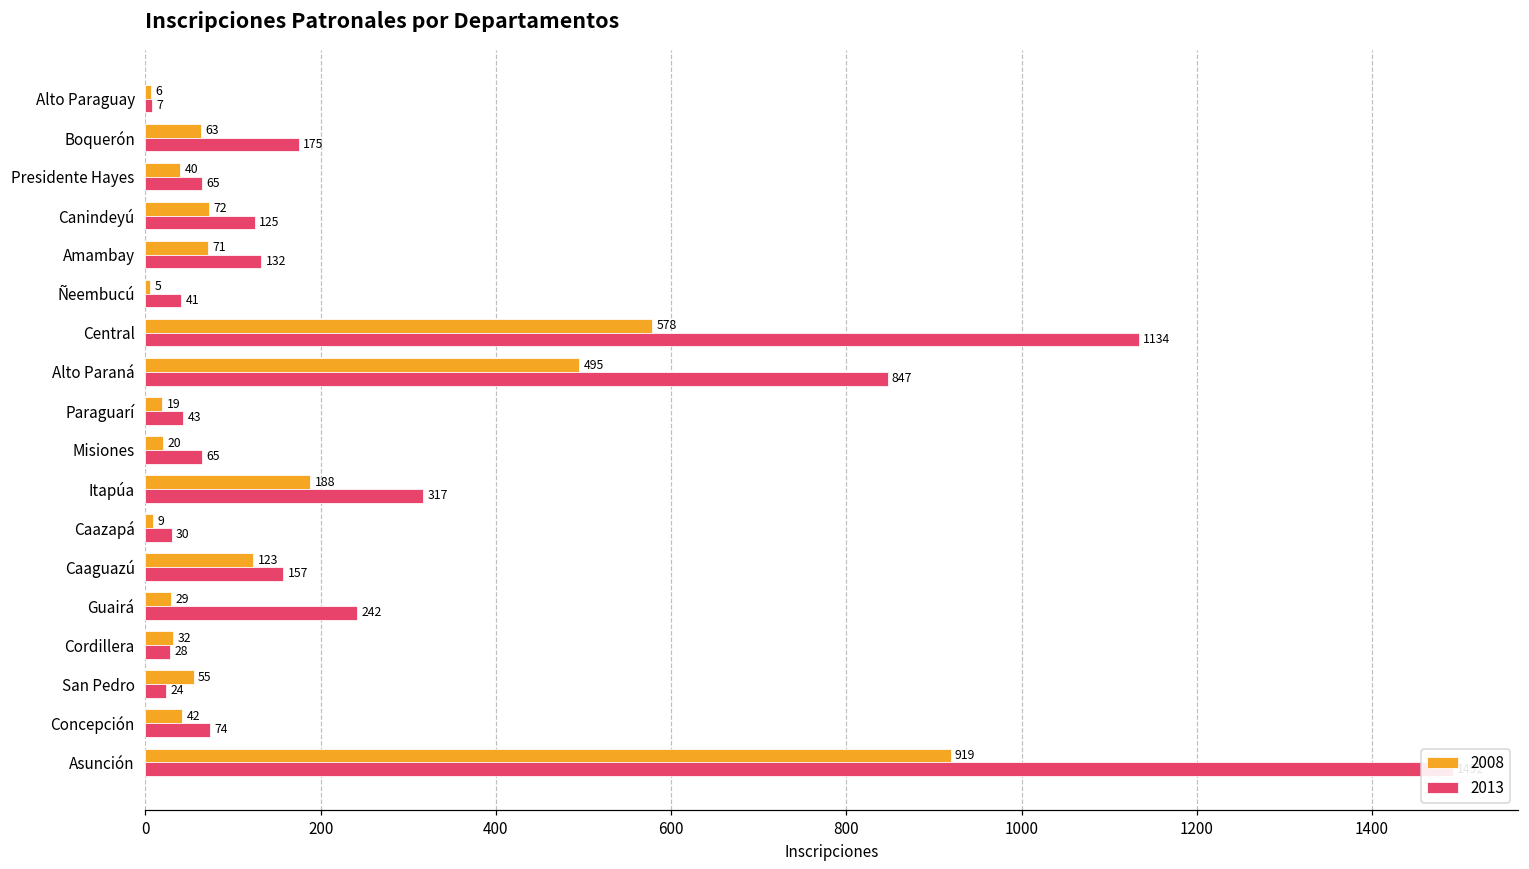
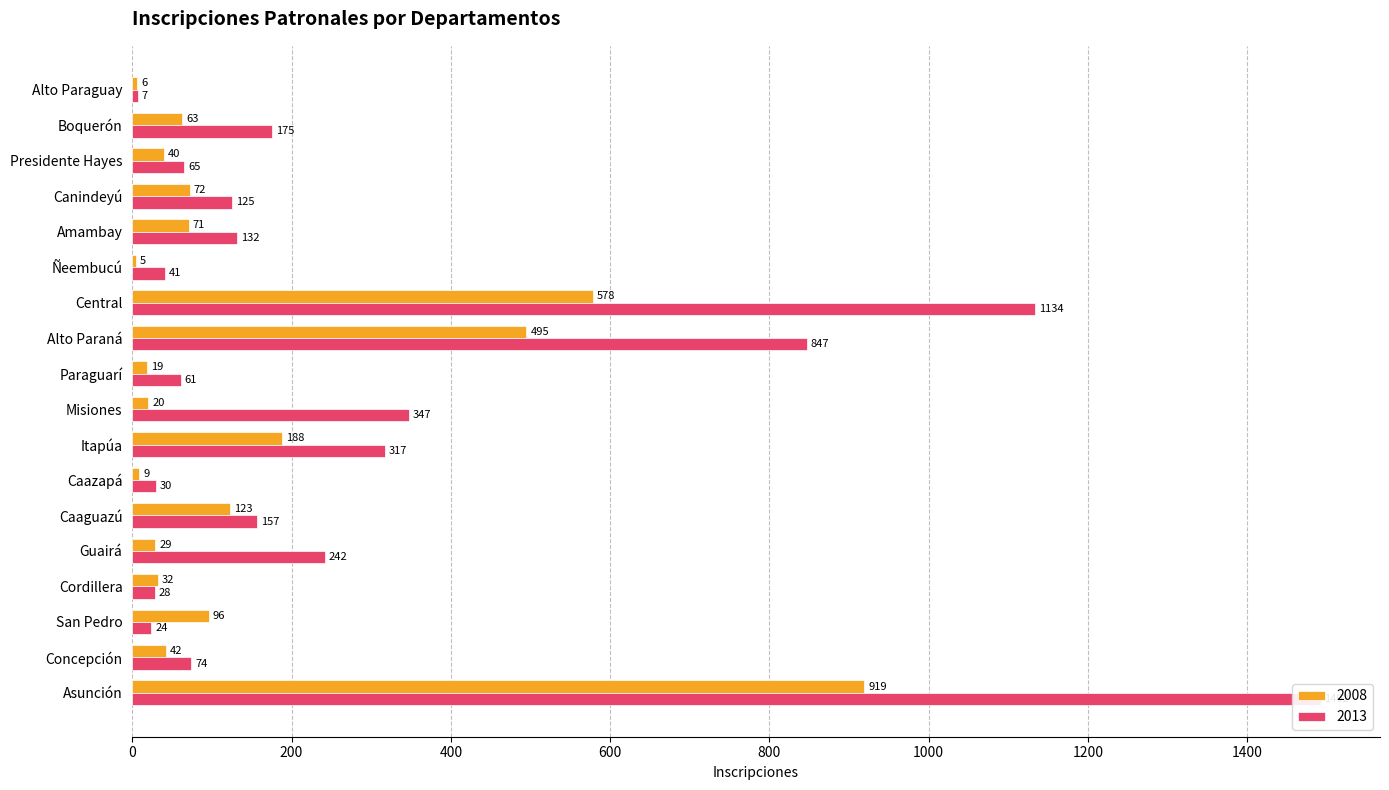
  {
    "2008": {
      "Alto Paraguay": 6,
      "Boquerón": 63,
      "Presidente Hayes": 40,
      "Canindeyú": 72,
      "Amambay": 71,
      "Ñeembucú": 5,
      "Central": 578,
      "Alto Paraná": 495,
      "Paraguarí": 19,
      "Misiones": 20,
      "Itapúa": 188,
      "Caazapá": 9,
      "Caaguazú": 123,
      "Guairá": 29,
      "Cordillera": 32,
-     "San Pedro": 55,
+     "San Pedro": 96,
      "Concepción": 42,
      "Asunción": 919
    },
    "2013": {
      "Alto Paraguay": 7,
      "Boquerón": 175,
      "Presidente Hayes": 65,
      "Canindeyú": 125,
      "Amambay": 132,
      "Ñeembucú": 41,
      "Central": 1134,
      "Alto Paraná": 847,
-     "Paraguarí": 43,
-     "Misiones": 65,
+     "Paraguarí": 61,
+     "Misiones": 347,
      "Itapúa": 317,
      "Caazapá": 30,
      "Caaguazú": 157,
      "Guairá": 242,
      "Cordillera": 28,
      "San Pedro": 24,
      "Concepción": 74
    }
  }
